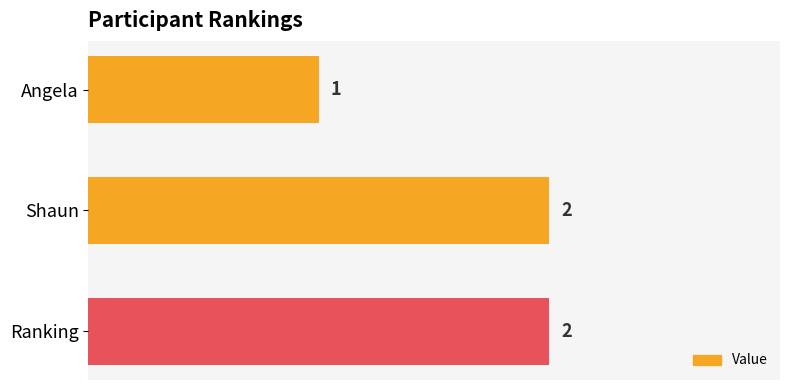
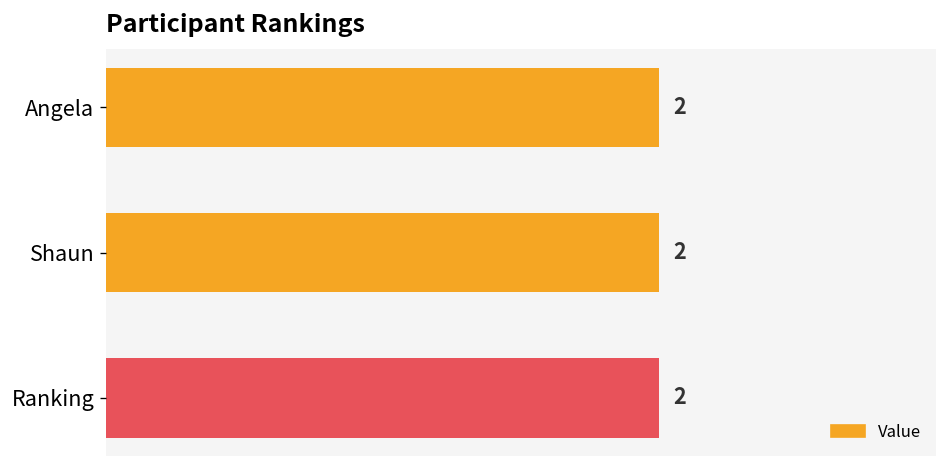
  {
-   "Angela": 1,
+   "Angela": 2,
    "Shaun": 2,
    "Ranking": 2
  }
